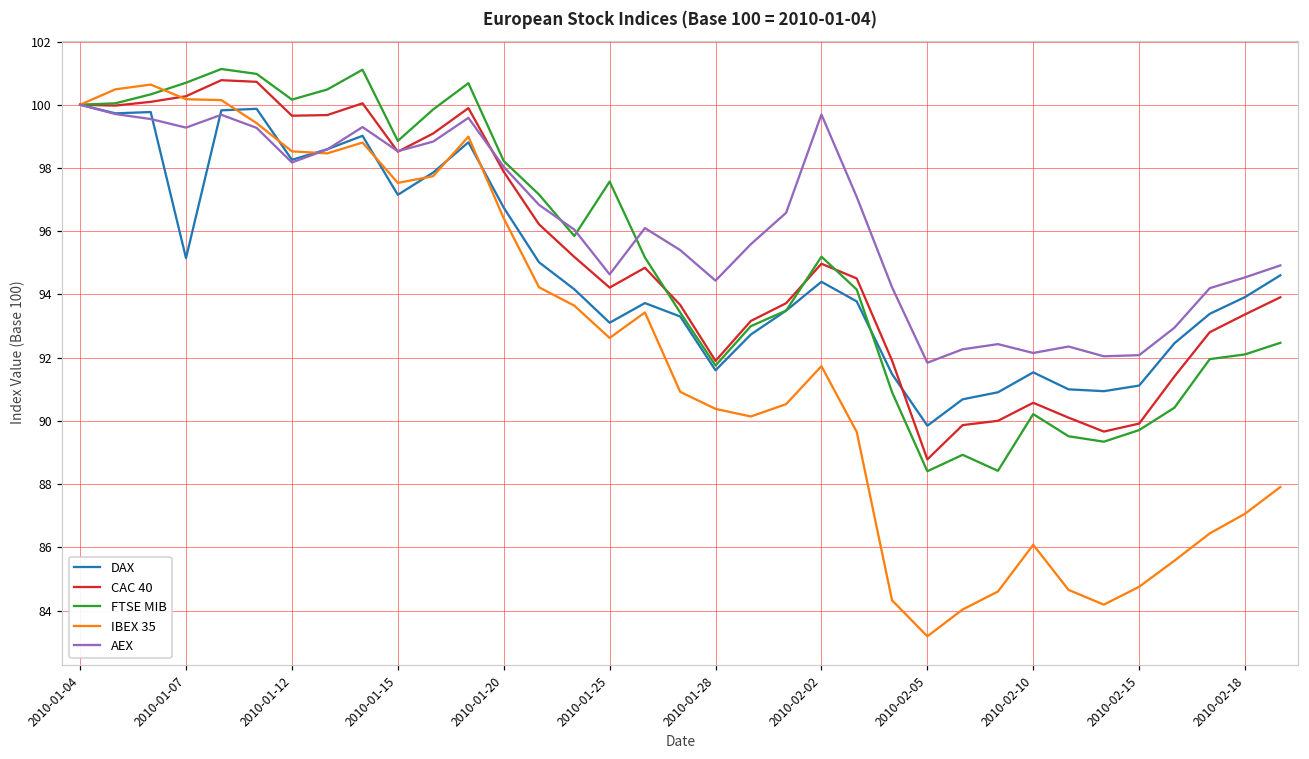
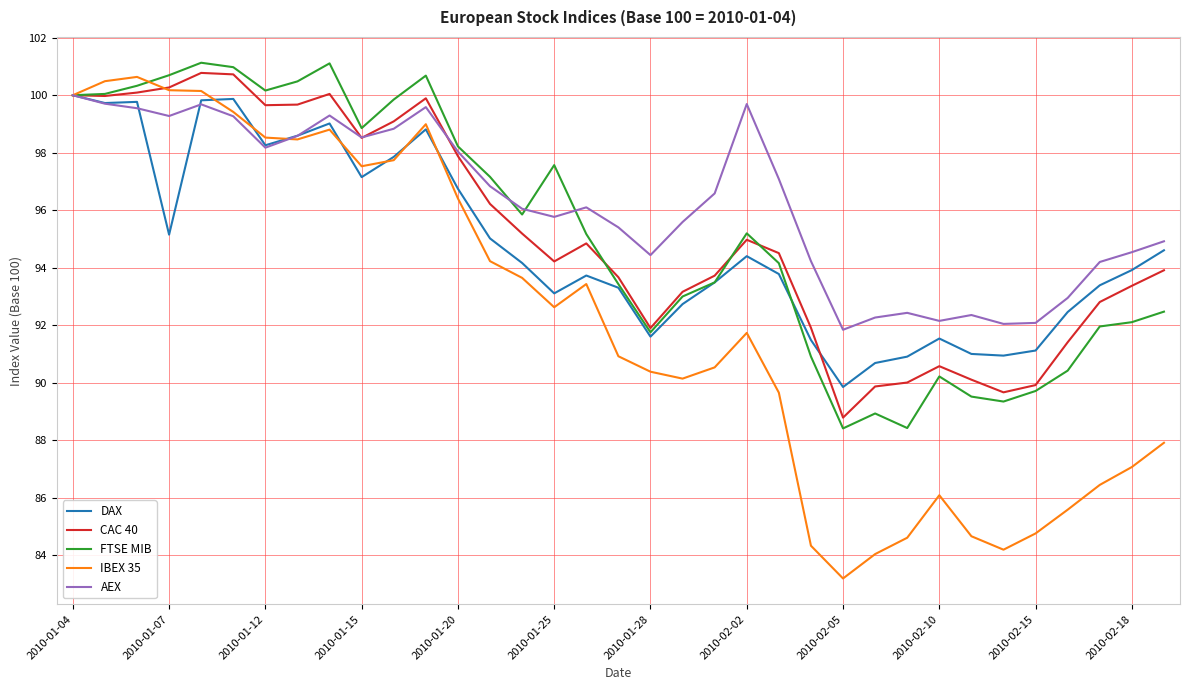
  {
    "DAX": {
      "2010-01-07": 95.1,
      "2010-01-15": 97.2,
      "2010-01-20": 96.7,
      "2010-01-25": 93.1,
      "2010-01-28": 91.6,
      "2010-02-02": 94.4,
      "2010-02-05": 89.8,
      "2010-02-10": 91.5,
      "2010-02-15": 91.1,
      "2010-02-18": 93.9
    },
    "CAC 40": {
      "2010-01-07": 100.3,
      "2010-01-12": 99.7,
      "2010-01-20": 97.9,
      "2010-01-25": 94.2,
      "2010-01-28": 91.9,
      "2010-02-02": 95.0,
      "2010-02-05": 88.8,
      "2010-02-10": 90.6,
      "2010-02-15": 89.9,
      "2010-02-18": 93.4
    },
    "FTSE MIB": {
      "2010-01-07": 100.7,
      "2010-01-12": 100.2,
      "2010-01-15": 98.9,
      "2010-01-20": 98.2,
      "2010-01-25": 97.6,
      "2010-01-28": 91.8,
      "2010-02-02": 95.2,
      "2010-02-05": 88.4,
      "2010-02-10": 90.2,
      "2010-02-15": 89.7,
      "2010-02-18": 92.1
    },
    "IBEX 35": {
      "2010-01-07": 100.2,
      "2010-01-12": 98.5,
      "2010-01-15": 97.5,
      "2010-01-20": 96.4,
      "2010-01-25": 92.6,
      "2010-01-28": 90.4,
      "2010-02-02": 91.7,
      "2010-02-05": 83.2,
      "2010-02-10": 86.1,
      "2010-02-15": 84.8,
      "2010-02-18": 87.1
    },
    "AEX": {
      "2010-01-07": 99.3,
      "2010-01-20": 98.0,
-     "2010-01-25": 94.6,
+     "2010-01-25": 95.8,
      "2010-01-28": 94.4,
      "2010-02-02": 99.7,
      "2010-02-05": 91.8,
      "2010-02-10": 92.1,
      "2010-02-15": 92.1,
      "2010-02-18": 94.5
    }
  }
